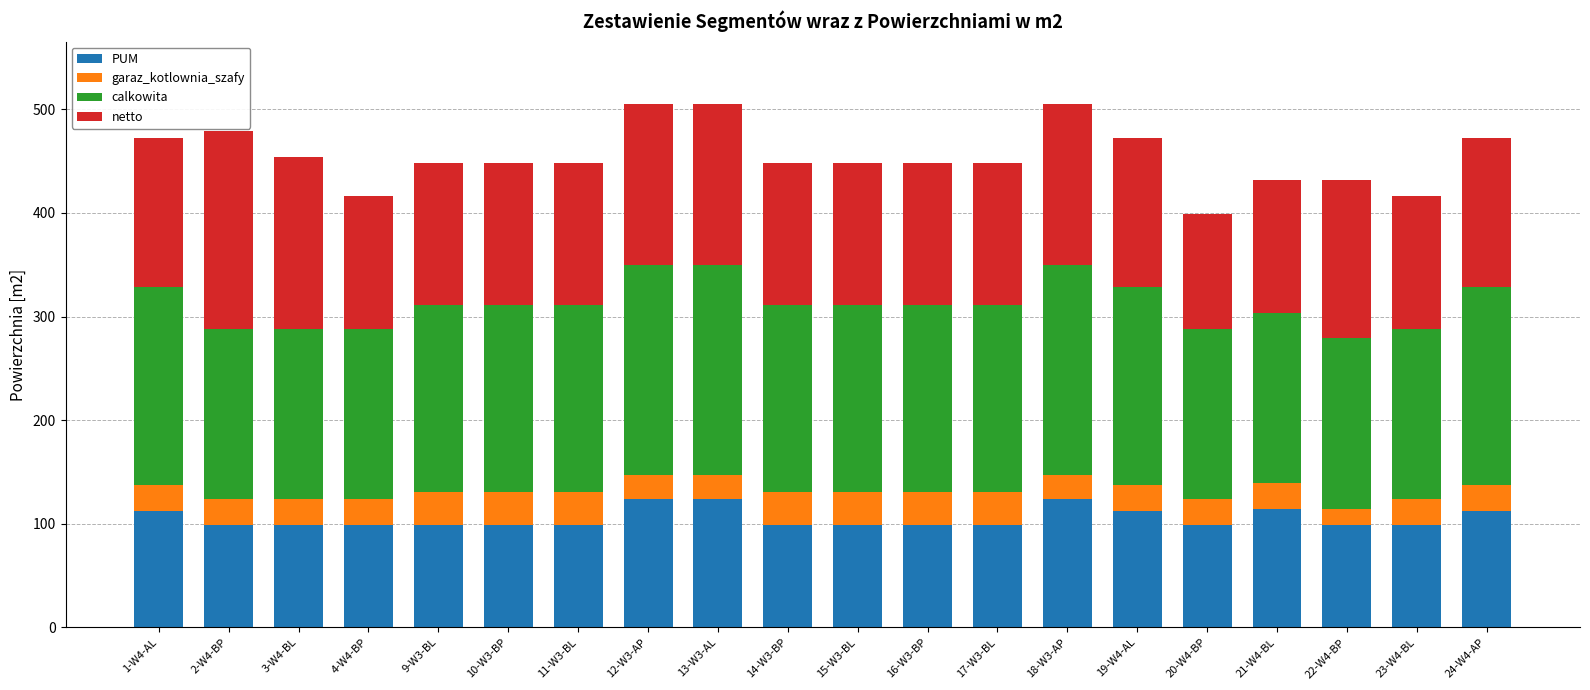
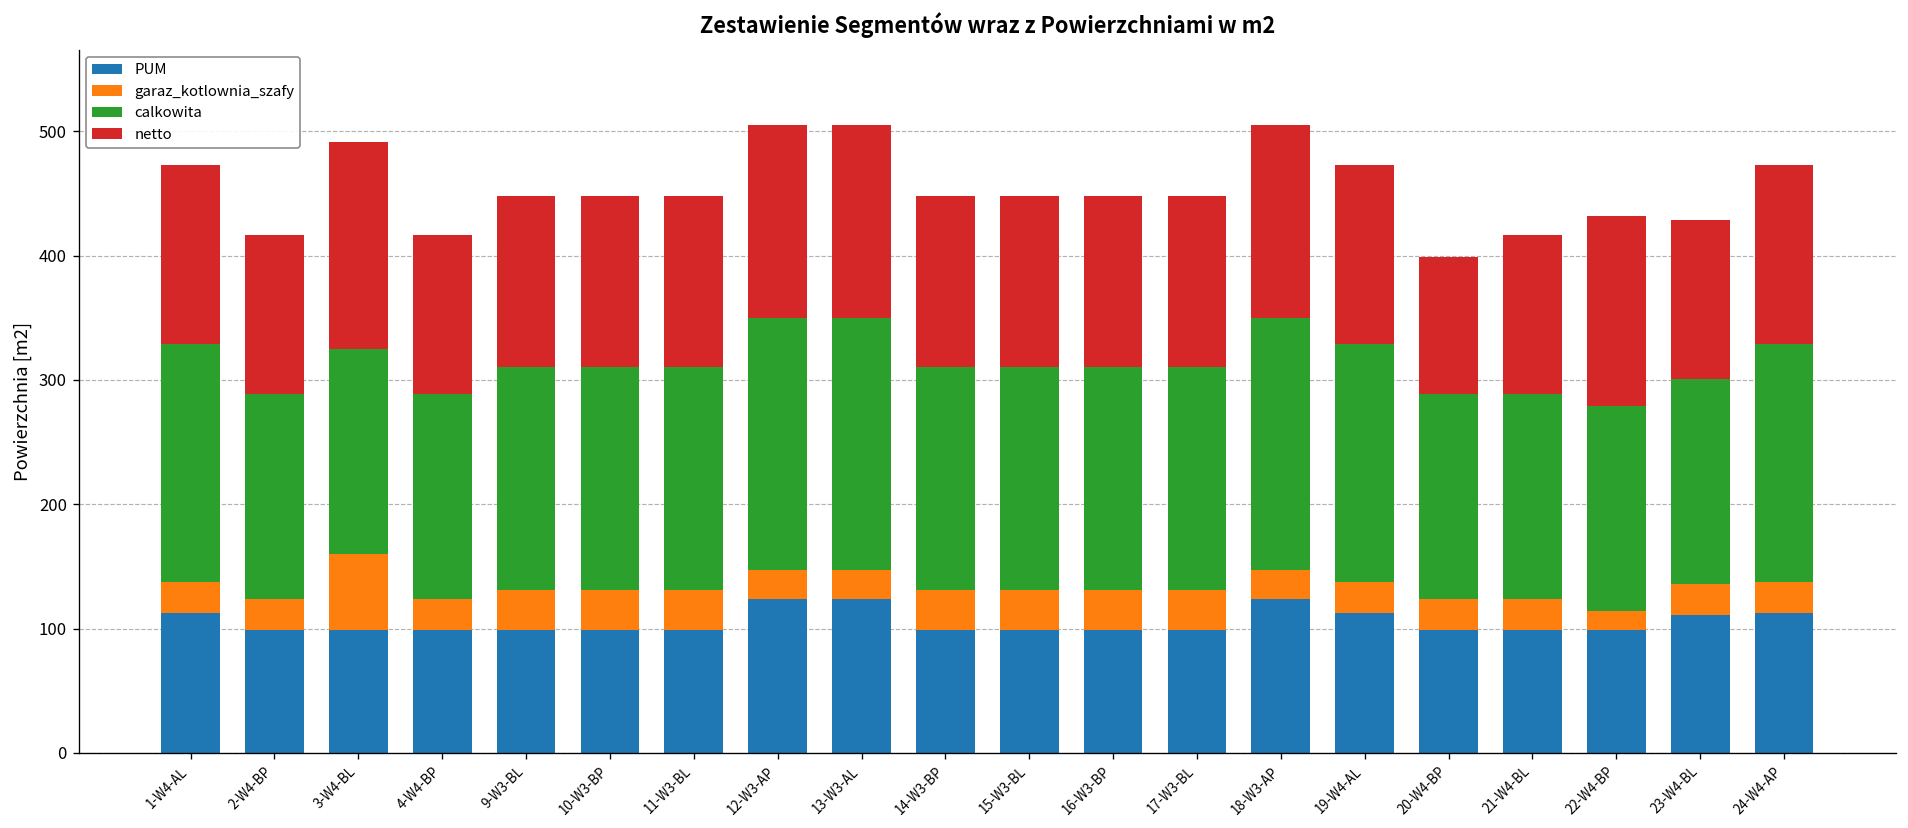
  {
    "PUM": {
      "1-W4-AL": 113,
      "2-W4-BP": 99,
      "3-W4-BL": 99,
      "4-W4-BP": 99,
      "9-W3-BL": 99,
      "10-W3-BP": 99,
      "11-W3-BL": 99,
      "12-W3-AP": 124,
      "13-W3-AL": 124,
      "14-W3-BP": 99,
      "15-W3-BL": 99,
      "16-W3-BP": 99,
      "17-W3-BL": 99,
      "18-W3-AP": 124,
      "19-W4-AL": 113,
      "20-W4-BP": 99,
-     "21-W4-BL": 114,
+     "21-W4-BL": 99,
      "22-W4-BP": 99,
-     "23-W4-BL": 99,
+     "23-W4-BL": 111,
      "24-W4-AP": 113
    },
    "garaz_kotlownia_szafy": {
      "1-W4-AL": 25,
      "2-W4-BP": 25,
-     "3-W4-BL": 25,
+     "3-W4-BL": 61,
      "4-W4-BP": 25,
      "9-W3-BL": 31,
      "10-W3-BP": 31,
      "11-W3-BL": 31,
      "12-W3-AP": 23,
      "13-W3-AL": 23,
      "14-W3-BP": 31,
      "15-W3-BL": 31,
      "16-W3-BP": 31,
      "17-W3-BL": 31,
      "18-W3-AP": 23,
      "19-W4-AL": 25,
      "20-W4-BP": 25,
      "21-W4-BL": 25,
      "22-W4-BP": 16,
      "23-W4-BL": 25,
      "24-W4-AP": 25
    },
    "calkowita": {
      "1-W4-AL": 191,
      "2-W4-BP": 165,
      "3-W4-BL": 165,
      "4-W4-BP": 165,
      "9-W3-BL": 180,
      "10-W3-BP": 180,
      "11-W3-BL": 180,
      "12-W3-AP": 203,
      "13-W3-AL": 203,
      "14-W3-BP": 180,
      "15-W3-BL": 180,
      "16-W3-BP": 180,
      "17-W3-BL": 180,
      "18-W3-AP": 203,
      "19-W4-AL": 191,
      "20-W4-BP": 165,
      "21-W4-BL": 165,
      "22-W4-BP": 165,
      "23-W4-BL": 165,
      "24-W4-AP": 191
    },
    "netto": {
      "1-W4-AL": 144,
-     "2-W4-BP": 191,
+     "2-W4-BP": 128,
      "3-W4-BL": 166,
      "4-W4-BP": 128,
      "9-W3-BL": 137,
      "10-W3-BP": 137,
      "11-W3-BL": 137,
      "12-W3-AP": 155,
      "13-W3-AL": 155,
      "14-W3-BP": 137,
      "15-W3-BL": 137,
      "16-W3-BP": 137,
      "17-W3-BL": 137,
      "18-W3-AP": 155,
      "19-W4-AL": 144,
      "20-W4-BP": 110,
      "21-W4-BL": 128,
      "22-W4-BP": 153,
      "23-W4-BL": 128,
      "24-W4-AP": 144
    }
  }
